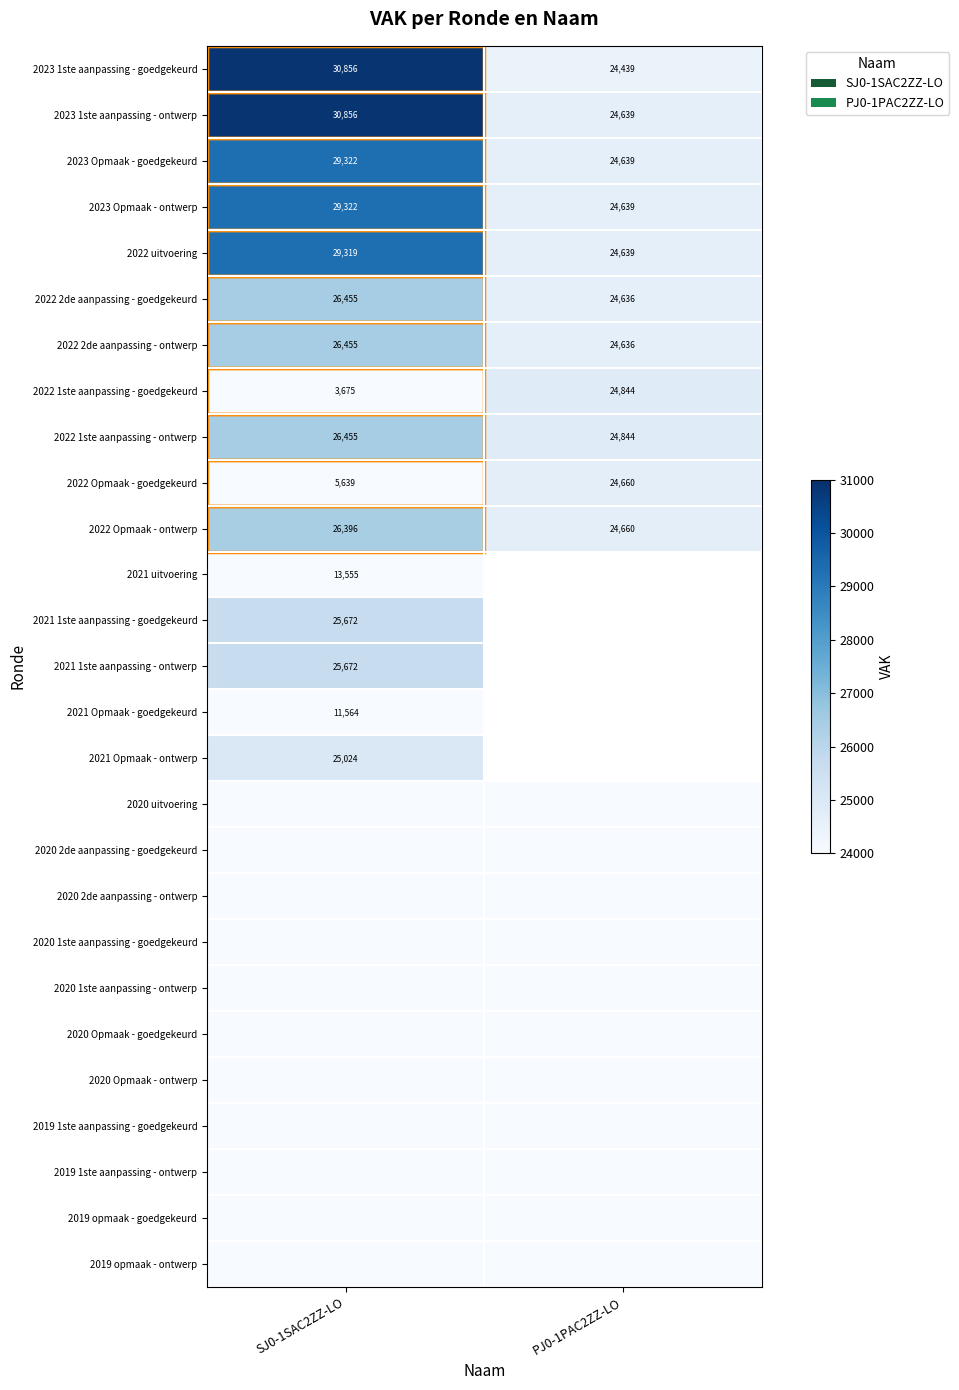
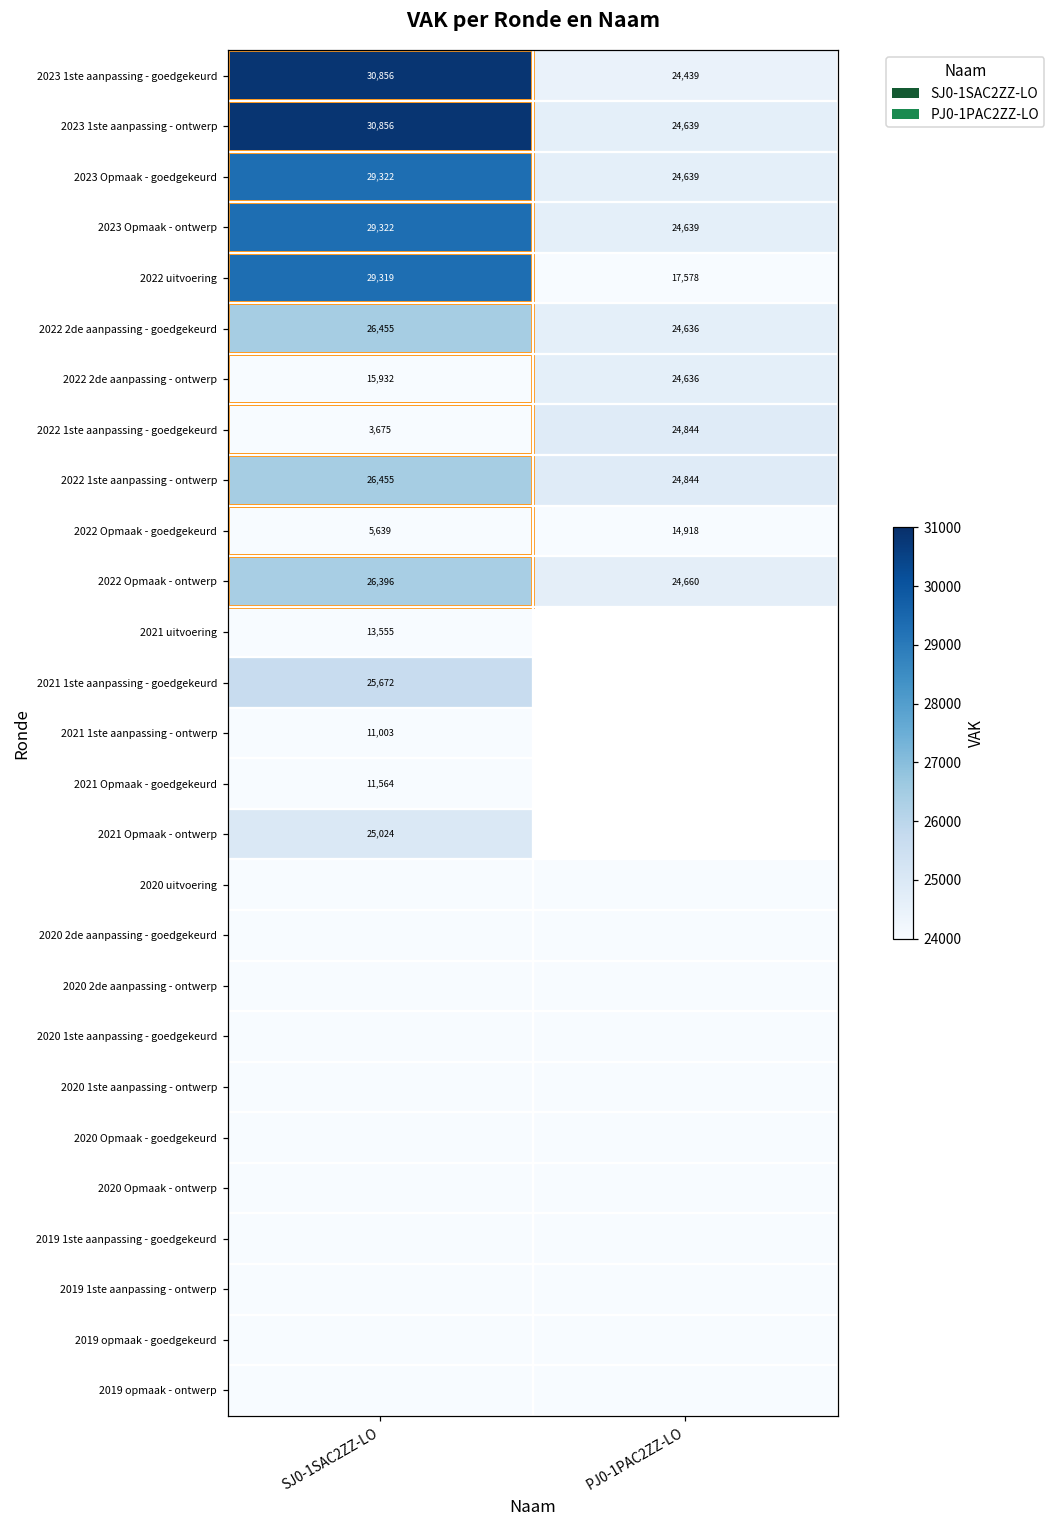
  {
    "2023 1ste aanpassing - goedgekeurd": {
      "SJ0-1SAC2ZZ-LO": "30,856",
      "PJ0-1PAC2ZZ-LO": "24,439"
    },
    "2023 1ste aanpassing - ontwerp": {
      "SJ0-1SAC2ZZ-LO": "30,856",
      "PJ0-1PAC2ZZ-LO": "24,639"
    },
    "2023 Opmaak - goedgekeurd": {
      "SJ0-1SAC2ZZ-LO": "29,322",
      "PJ0-1PAC2ZZ-LO": "24,639"
    },
    "2023 Opmaak - ontwerp": {
      "SJ0-1SAC2ZZ-LO": "29,322",
      "PJ0-1PAC2ZZ-LO": "24,639"
    },
    "2022 uitvoering": {
      "SJ0-1SAC2ZZ-LO": "29,319",
-     "PJ0-1PAC2ZZ-LO": "24,639"
+     "PJ0-1PAC2ZZ-LO": "17,578"
    },
    "2022 2de aanpassing - goedgekeurd": {
      "SJ0-1SAC2ZZ-LO": "26,455",
      "PJ0-1PAC2ZZ-LO": "24,636"
    },
    "2022 2de aanpassing - ontwerp": {
-     "SJ0-1SAC2ZZ-LO": "26,455",
+     "SJ0-1SAC2ZZ-LO": "15,932",
      "PJ0-1PAC2ZZ-LO": "24,636"
    },
    "2022 1ste aanpassing - goedgekeurd": {
      "SJ0-1SAC2ZZ-LO": "3,675",
      "PJ0-1PAC2ZZ-LO": "24,844"
    },
    "2022 1ste aanpassing - ontwerp": {
      "SJ0-1SAC2ZZ-LO": "26,455",
      "PJ0-1PAC2ZZ-LO": "24,844"
    },
    "2022 Opmaak - goedgekeurd": {
      "SJ0-1SAC2ZZ-LO": "5,639",
-     "PJ0-1PAC2ZZ-LO": "24,660"
+     "PJ0-1PAC2ZZ-LO": "14,918"
    },
    "2022 Opmaak - ontwerp": {
      "SJ0-1SAC2ZZ-LO": "26,396",
      "PJ0-1PAC2ZZ-LO": "24,660"
    },
    "2021 uitvoering": {
      "SJ0-1SAC2ZZ-LO": "13,555"
    },
    "2021 1ste aanpassing - goedgekeurd": {
      "SJ0-1SAC2ZZ-LO": "25,672"
    },
    "2021 1ste aanpassing - ontwerp": {
-     "SJ0-1SAC2ZZ-LO": "25,672"
+     "SJ0-1SAC2ZZ-LO": "11,003"
    },
    "2021 Opmaak - goedgekeurd": {
      "SJ0-1SAC2ZZ-LO": "11,564"
    },
    "2021 Opmaak - ontwerp": {
      "SJ0-1SAC2ZZ-LO": "25,024"
    }
  }
